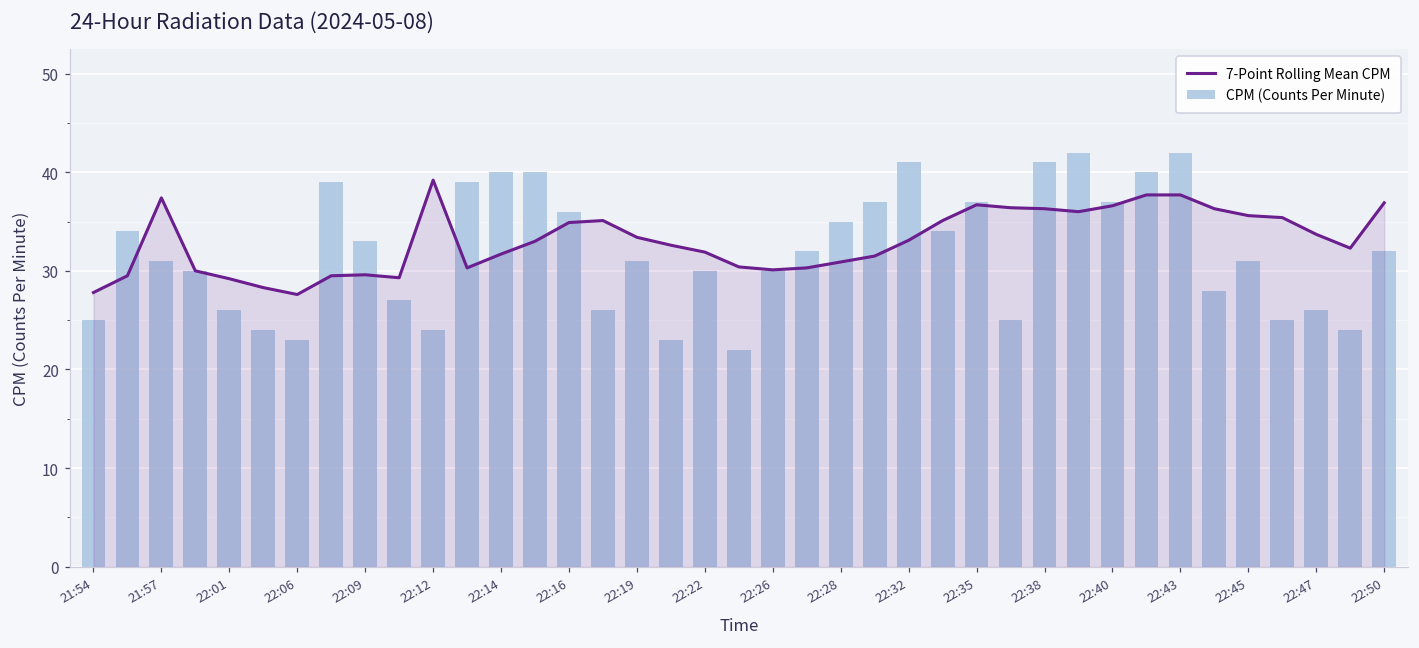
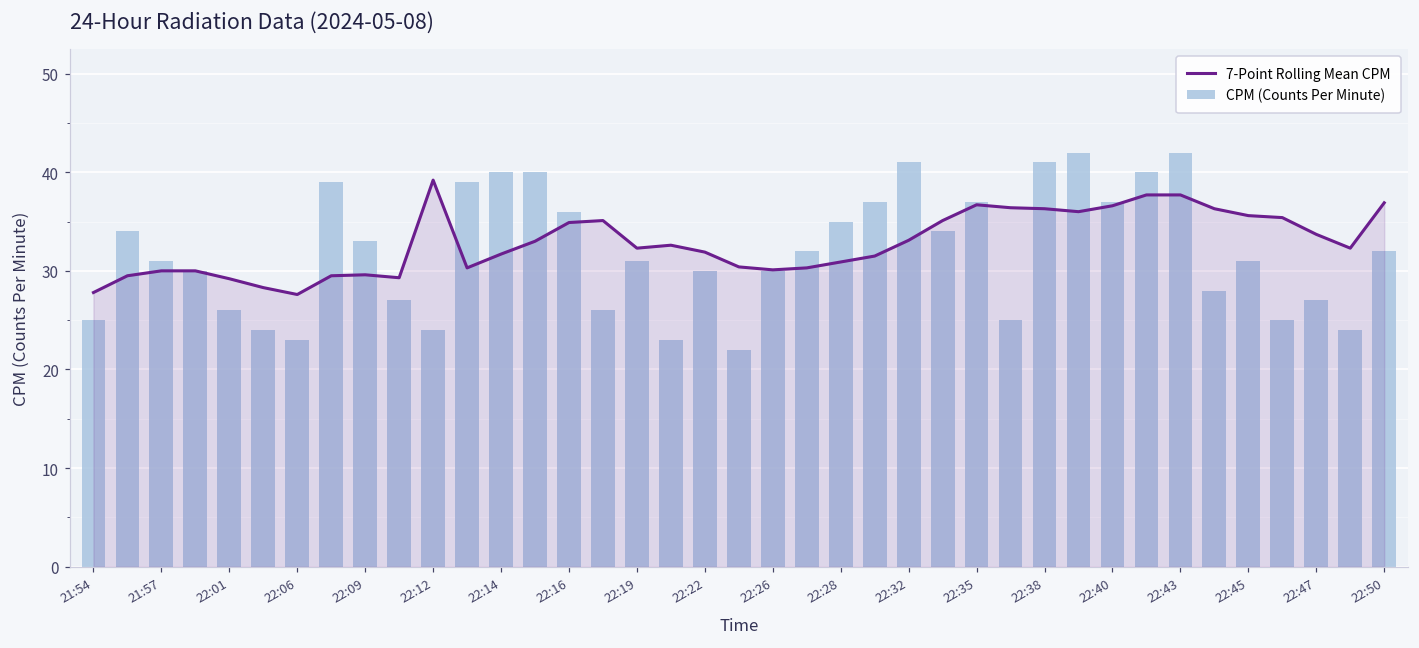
  {
    "7-Point Rolling Mean CPM": {
      "21:54": 28,
-     "21:57": 37,
+     "21:57": 30,
      "22:01": 29,
      "22:06": 28,
      "22:09": 30,
      "22:12": 39,
      "22:14": 32,
      "22:16": 35,
-     "22:19": 33,
+     "22:19": 32,
      "22:22": 32,
      "22:26": 30,
      "22:28": 31,
      "22:32": 33,
      "22:35": 37,
      "22:38": 36,
      "22:40": 37,
      "22:43": 38,
      "22:45": 36,
      "22:47": 34,
      "22:50": 37
    },
    "CPM (Counts Per Minute)": {
      "21:54": 25,
      "21:57": 31,
      "22:01": 26,
      "22:06": 23,
      "22:09": 33,
      "22:12": 24,
      "22:14": 40,
      "22:16": 36,
      "22:19": 31,
      "22:22": 30,
      "22:26": 30,
      "22:28": 35,
      "22:32": 41,
      "22:35": 37,
      "22:38": 41,
      "22:40": 37,
      "22:43": 42,
      "22:45": 31,
-     "22:47": 26,
+     "22:47": 27,
      "22:50": 32
    }
  }
